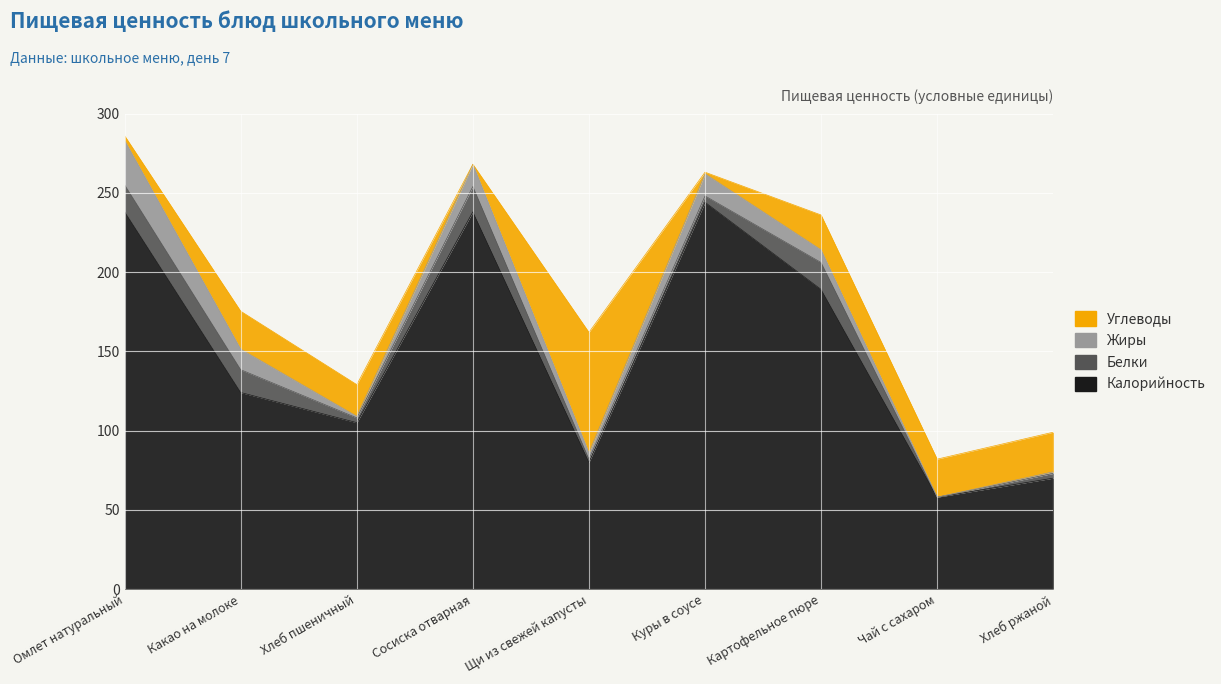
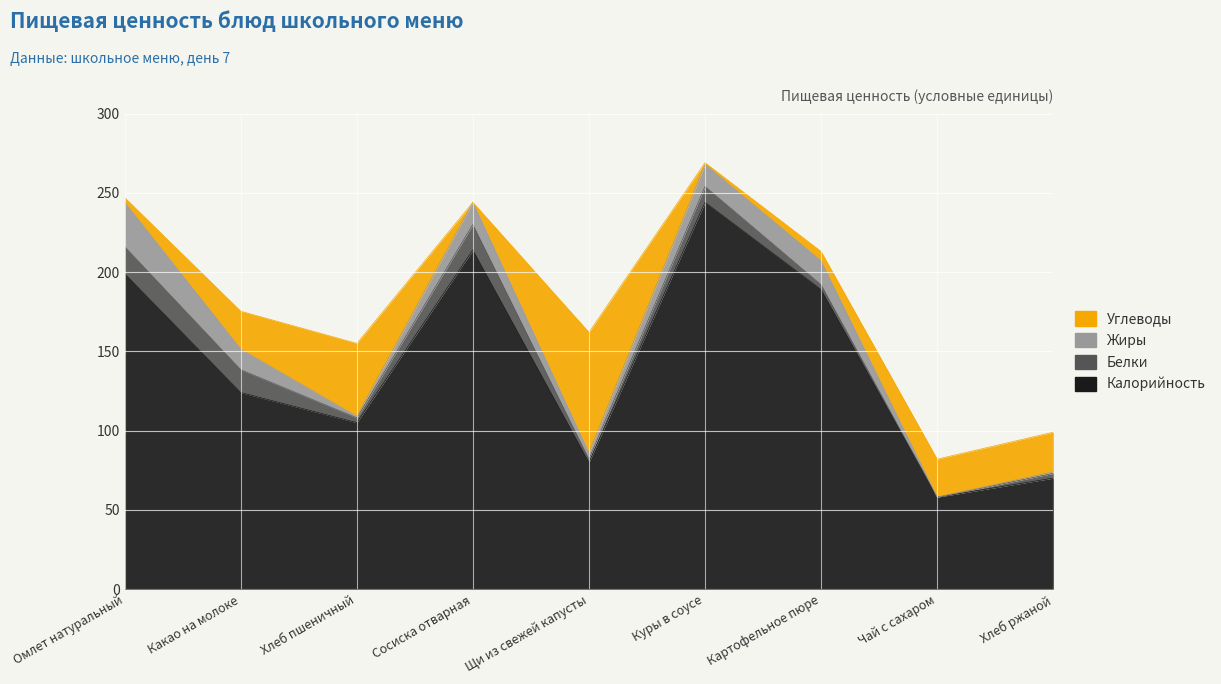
  {
    "Калорийность": {
-     "Омлет натуральный": 238,
+     "Омлет натуральный": 199,
      "Какао на молоке": 124,
      "Хлеб пшеничный": 105,
-     "Сосиска отварная": 238,
+     "Сосиска отварная": 214,
      "Щи из свежей капусты": 80,
      "Куры в соусе": 244,
      "Картофельное пюре": 189,
      "Хлеб ржаной": 70
    },
    "Белки": {
      "Омлет натуральный": 17,
      "Какао на молоке": 14,
      "Сосиска отварная": 16,
      "Щи из свежей капусты": 2,
-     "Куры в соусе": 4,
-     "Картофельное пюре": 17
+     "Куры в соусе": 10,
+     "Картофельное пюре": 3
    },
    "Жиры": {
      "Омлет натуральный": 28,
      "Какао на молоке": 13,
      "Щи из свежей капусты": 4,
-     "Картофельное пюре": 8
+     "Картофельное пюре": 15
    },
    "Углеводы": {
      "Омлет натуральный": 3,
      "Какао на молоке": 24,
-     "Хлеб пшеничный": 20,
+     "Хлеб пшеничный": 46,
      "Щи из свежей капусты": 76,
-     "Картофельное пюре": 22,
+     "Картофельное пюре": 6,
      "Чай с сахаром": 24,
      "Хлеб ржаной": 25
    }
  }
